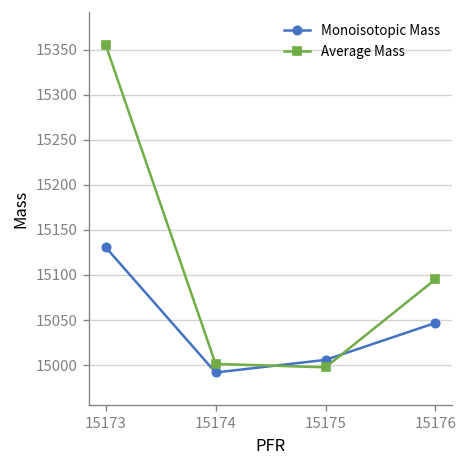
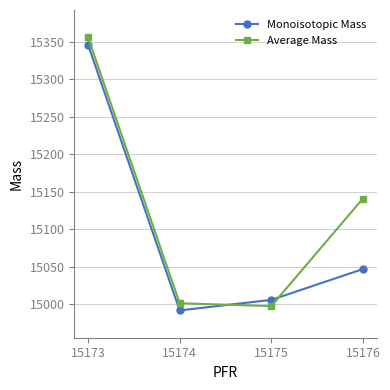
  {
    "Monoisotopic Mass": {
-     "15173": 15130,
+     "15173": 15350,
      "15174": 14990,
      "15175": 15010,
      "15176": 15050
    },
    "Average Mass": {
      "15173": 15360,
      "15174": 15000,
      "15175": 15000,
-     "15176": 15100
+     "15176": 15140
    }
  }
